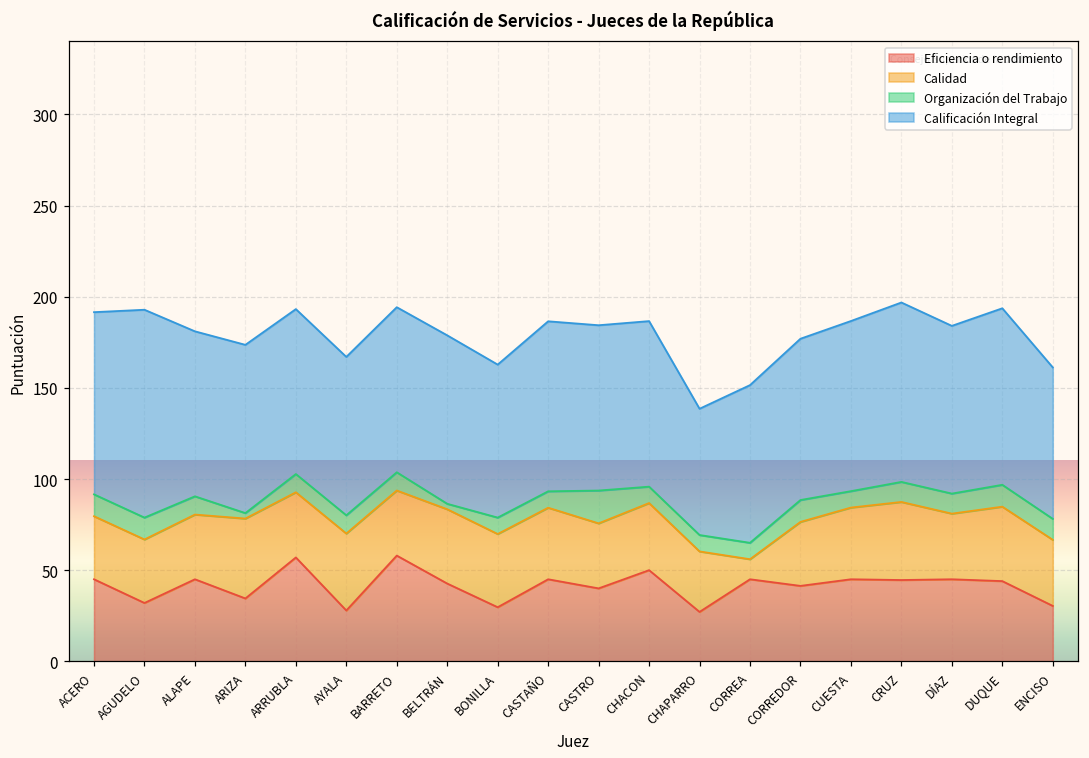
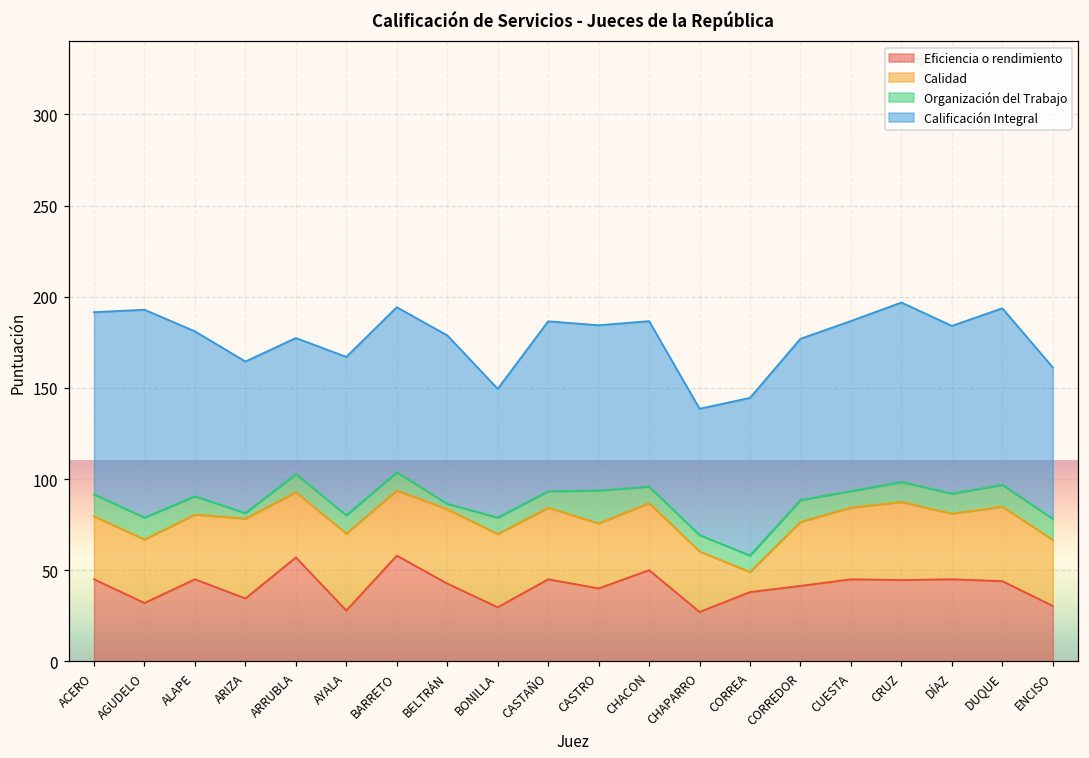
  {
    "Eficiencia o rendimiento": {
      "ACERO": 45,
      "AGUDELO": 32,
      "ALAPE": 45,
      "ARIZA": 34,
      "ARRUBLA": 57,
      "AYALA": 28,
      "BARRETO": 58,
      "BELTRÁN": 43,
      "BONILLA": 30,
      "CASTAÑO": 45,
      "CASTRO": 40,
      "CHACON": 50,
      "CHAPARRO": 27,
-     "CORREA": 45,
+     "CORREA": 38,
      "CORREDOR": 41,
      "CUESTA": 45,
      "CRUZ": 45,
      "DÍAZ": 45,
      "DUQUE": 44,
      "ENCISO": 30
    },
    "Calidad": {
      "ACERO": 35,
      "AGUDELO": 35,
      "ALAPE": 36,
      "ARIZA": 44,
      "ARRUBLA": 36,
      "AYALA": 42,
      "BARRETO": 36,
      "BELTRÁN": 41,
      "BONILLA": 40,
      "CASTAÑO": 39,
      "CASTRO": 36,
      "CHACON": 37,
      "CHAPARRO": 33,
      "CORREA": 11,
      "CORREDOR": 35,
      "CUESTA": 39,
      "CRUZ": 43,
      "DÍAZ": 36,
      "DUQUE": 41,
      "ENCISO": 36
    },
    "Organización del Trabajo": {
      "ACERO": 12,
      "AGUDELO": 12,
      "ALAPE": 10,
      "ARIZA": 3,
      "ARRUBLA": 10,
      "AYALA": 10,
      "BARRETO": 10,
      "BELTRÁN": 3,
      "BONILLA": 9,
      "CASTAÑO": 9,
      "CASTRO": 18,
      "CHACON": 9,
      "CHAPARRO": 9,
      "CORREA": 9,
      "CORREDOR": 12,
      "CUESTA": 9,
      "CRUZ": 11,
      "DÍAZ": 11,
      "DUQUE": 12,
      "ENCISO": 12
    },
    "Calificación Integral": {
      "ACERO": 100,
      "AGUDELO": 114,
      "ALAPE": 91,
-     "ARIZA": 92,
-     "ARRUBLA": 90,
+     "ARIZA": 83,
+     "ARRUBLA": 75,
      "AYALA": 87,
      "BARRETO": 91,
      "BELTRÁN": 92,
-     "BONILLA": 84,
+     "BONILLA": 71,
      "CASTAÑO": 93,
      "CASTRO": 91,
      "CHACON": 91,
      "CHAPARRO": 69,
      "CORREA": 87,
      "CORREDOR": 88,
      "CUESTA": 93,
      "CRUZ": 98,
      "DÍAZ": 92,
      "DUQUE": 97,
      "ENCISO": 83
    }
  }
